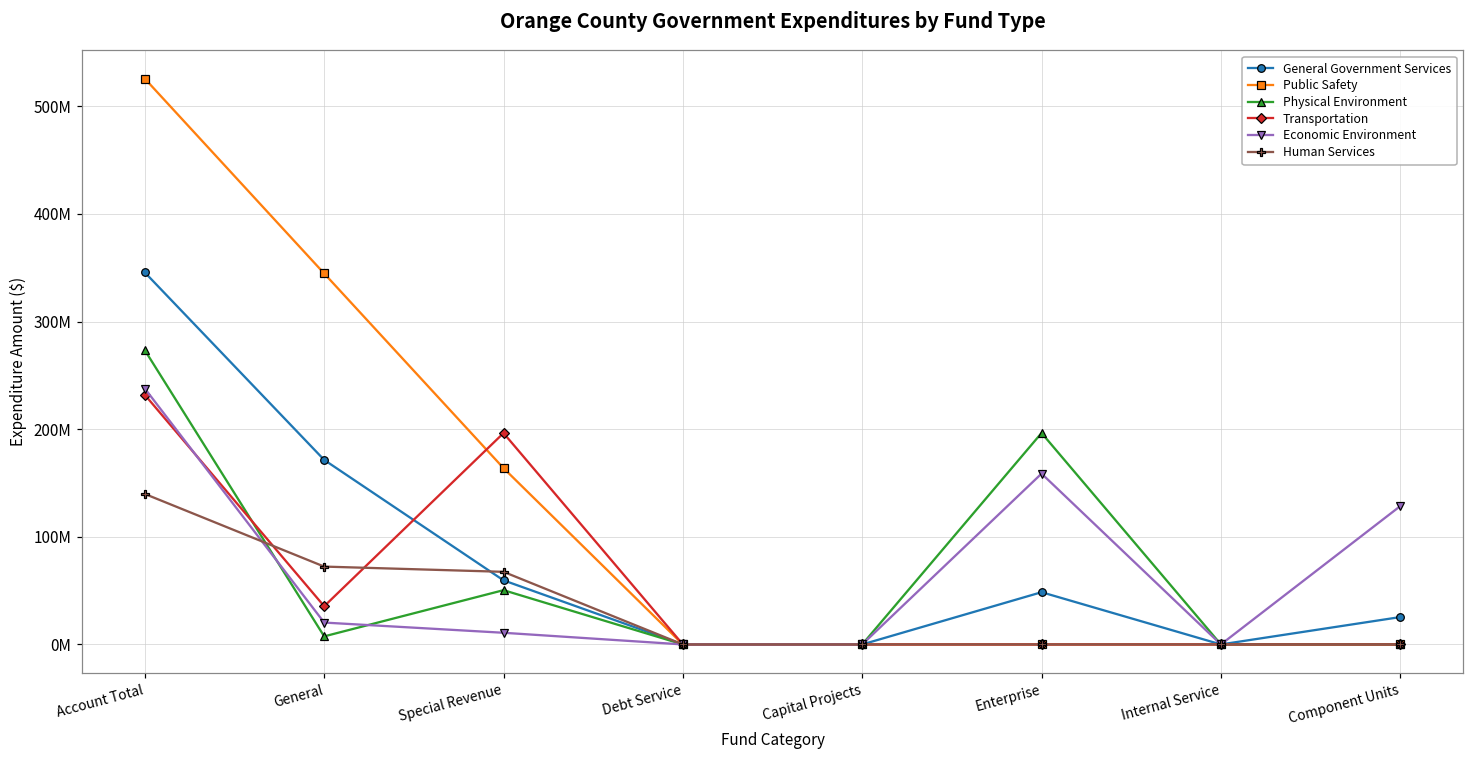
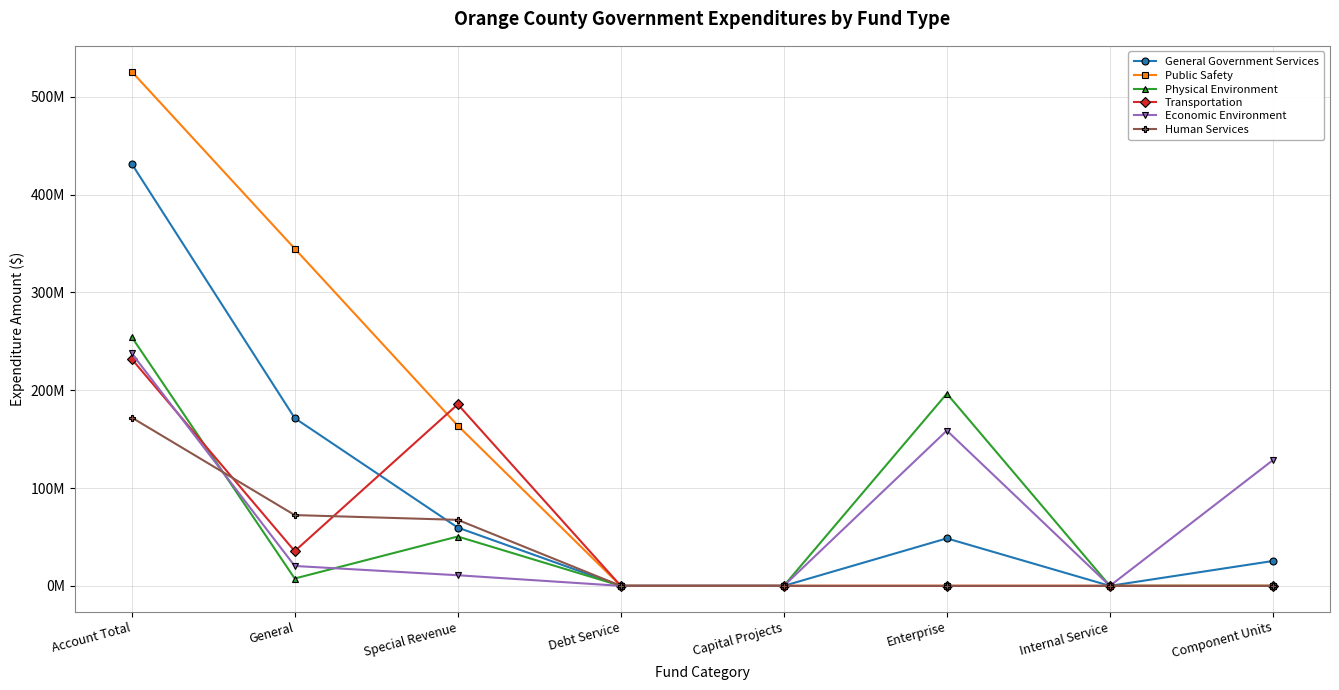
  {
    "General Government Services": {
-     "Account Total": 350000000,
+     "Account Total": 430000000,
      "General": 170000000,
      "Special Revenue": 60000000,
      "Enterprise": 50000000,
      "Component Units": 30000000
    },
    "Public Safety": {
      "Account Total": 530000000,
      "General": 340000000,
      "Special Revenue": 160000000
    },
    "Physical Environment": {
-     "Account Total": 270000000,
+     "Account Total": 250000000,
      "General": 10000000,
      "Special Revenue": 50000000,
      "Enterprise": 200000000
    },
    "Transportation": {
      "Account Total": 230000000,
      "General": 40000000,
-     "Special Revenue": 200000000
+     "Special Revenue": 190000000
    },
    "Economic Environment": {
      "Account Total": 240000000,
      "General": 20000000,
      "Special Revenue": 10000000,
      "Enterprise": 160000000,
      "Component Units": 130000000
    },
    "Human Services": {
-     "Account Total": 140000000,
+     "Account Total": 170000000,
      "General": 70000000,
      "Special Revenue": 70000000
    }
  }
